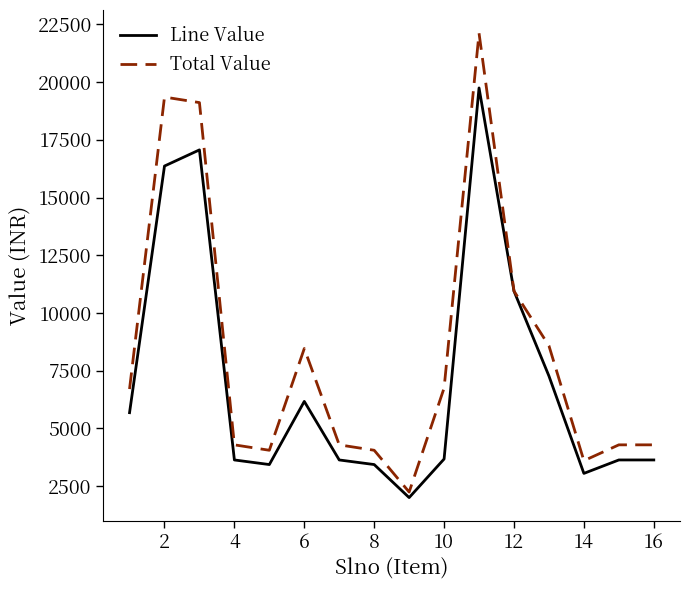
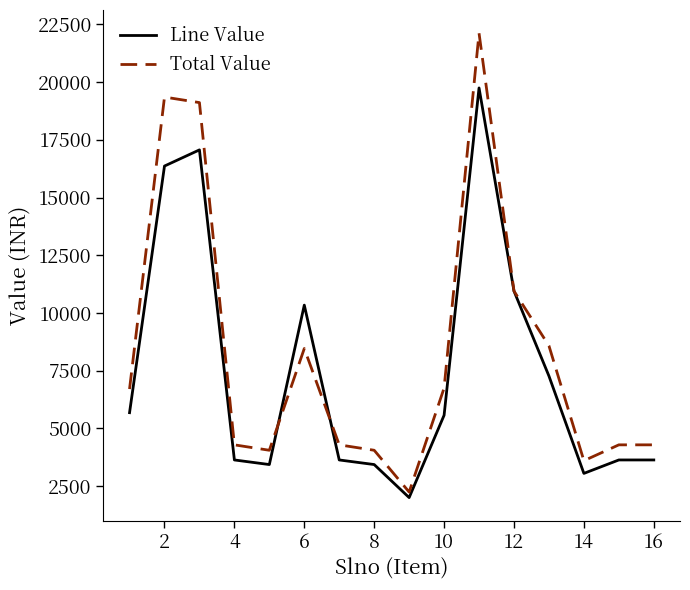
  {
    "Line Value": {
      "2": 16400,
      "4": 3600,
-     "6": 6200,
+     "6": 10300,
      "8": 3400,
-     "10": 3700,
+     "10": 5600,
      "14": 3100,
      "16": 3600
    },
    "Total Value": {
      "2": 19400,
      "4": 4300,
      "6": 8500,
      "8": 4100,
      "10": 6700,
      "14": 3600,
      "16": 4300
    }
  }
